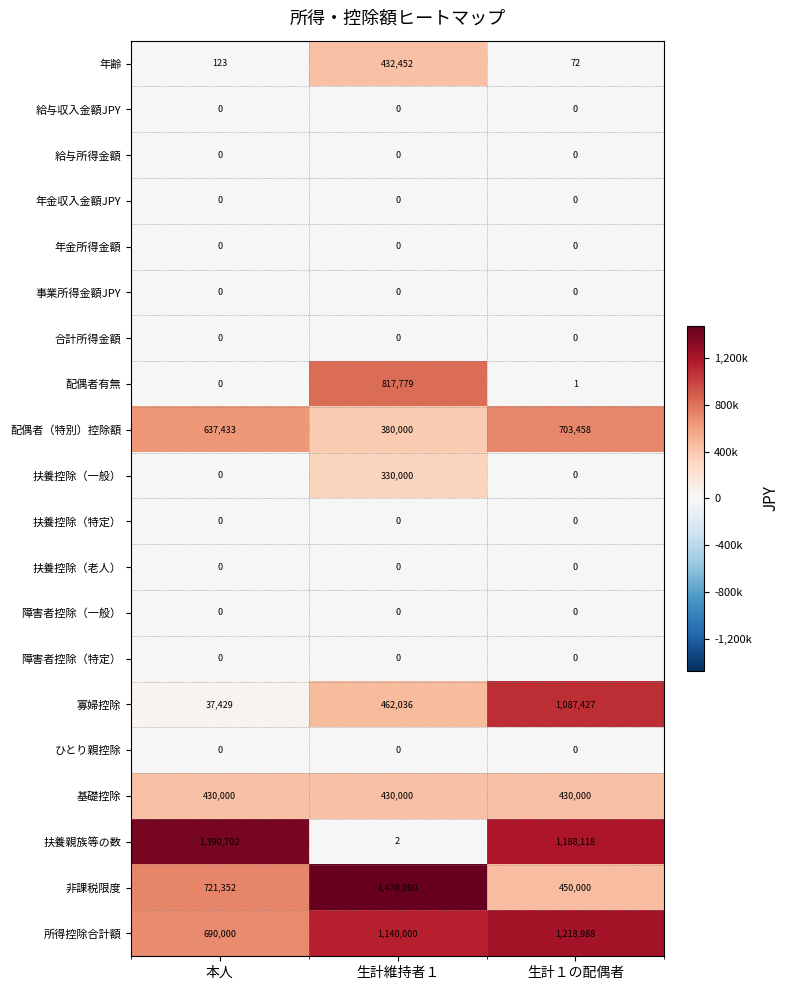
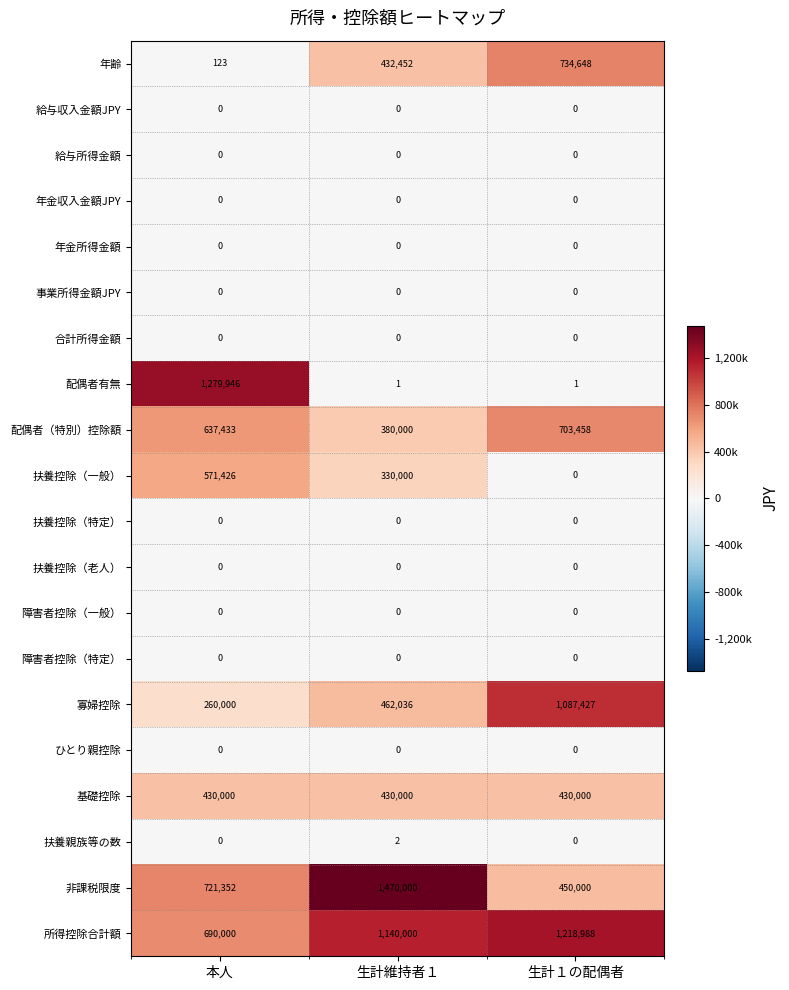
  {
    "年齢": {
      "本人": "123",
      "生計維持者１": "432,452",
-     "生計１の配偶者": "72"
+     "生計１の配偶者": "734,648"
    },
    "給与収入金額JPY": {
      "本人": "0",
      "生計維持者１": "0",
      "生計１の配偶者": "0"
    },
    "給与所得金額": {
      "本人": "0",
      "生計維持者１": "0",
      "生計１の配偶者": "0"
    },
    "年金収入金額JPY": {
      "本人": "0",
      "生計維持者１": "0",
      "生計１の配偶者": "0"
    },
    "年金所得金額": {
      "本人": "0",
      "生計維持者１": "0",
      "生計１の配偶者": "0"
    },
    "事業所得金額JPY": {
      "本人": "0",
      "生計維持者１": "0",
      "生計１の配偶者": "0"
    },
    "合計所得金額": {
      "本人": "0",
      "生計維持者１": "0",
      "生計１の配偶者": "0"
    },
    "配偶者有無": {
-     "本人": "0",
-     "生計維持者１": "817,779",
+     "本人": "1,279,946",
+     "生計維持者１": "1",
      "生計１の配偶者": "1"
    },
    "配偶者（特別）控除額": {
      "本人": "637,433",
      "生計維持者１": "380,000",
      "生計１の配偶者": "703,458"
    },
    "扶養控除（一般）": {
-     "本人": "0",
+     "本人": "571,426",
      "生計維持者１": "330,000",
      "生計１の配偶者": "0"
    },
    "扶養控除（特定）": {
      "本人": "0",
      "生計維持者１": "0",
      "生計１の配偶者": "0"
    },
    "扶養控除（老人）": {
      "本人": "0",
      "生計維持者１": "0",
      "生計１の配偶者": "0"
    },
    "障害者控除（一般）": {
      "本人": "0",
      "生計維持者１": "0",
      "生計１の配偶者": "0"
    },
    "障害者控除（特定）": {
      "本人": "0",
      "生計維持者１": "0",
      "生計１の配偶者": "0"
    },
    "寡婦控除": {
-     "本人": "37,429",
+     "本人": "260,000",
      "生計維持者１": "462,036",
      "生計１の配偶者": "1,087,427"
    },
    "ひとり親控除": {
      "本人": "0",
      "生計維持者１": "0",
      "生計１の配偶者": "0"
    },
    "基礎控除": {
      "本人": "430,000",
      "生計維持者１": "430,000",
      "生計１の配偶者": "430,000"
    },
    "扶養親族等の数": {
-     "本人": "1,390,702",
+     "本人": "0",
      "生計維持者１": "2",
-     "生計１の配偶者": "1,188,118"
+     "生計１の配偶者": "0"
    },
    "非課税限度": {
      "本人": "721,352",
      "生計維持者１": "1,470,000",
      "生計１の配偶者": "450,000"
    },
    "所得控除合計額": {
      "本人": "690,000",
      "生計維持者１": "1,140,000",
      "生計１の配偶者": "1,218,988"
    }
  }
